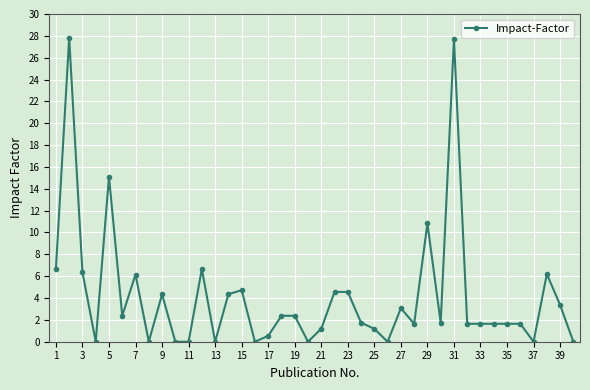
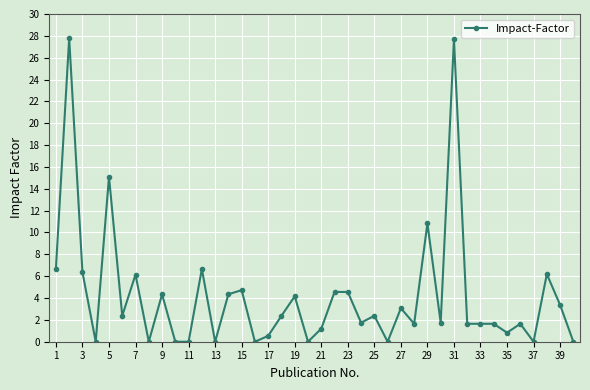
  {
    "1": 6.7,
    "3": 6.4,
    "5": 15.1,
    "7": 6.1,
    "9": 4.3,
    "11": 0.0,
    "13": 0.0,
    "15": 4.7,
    "17": 0.5,
-   "19": 2.4,
+   "19": 4.2,
    "21": 1.2,
    "23": 4.6,
-   "25": 1.2,
+   "25": 2.4,
    "27": 3.1,
    "29": 10.8,
    "31": 27.7,
    "33": 1.6,
-   "35": 1.6,
+   "35": 0.8,
    "37": 0.0,
    "39": 3.4
  }
